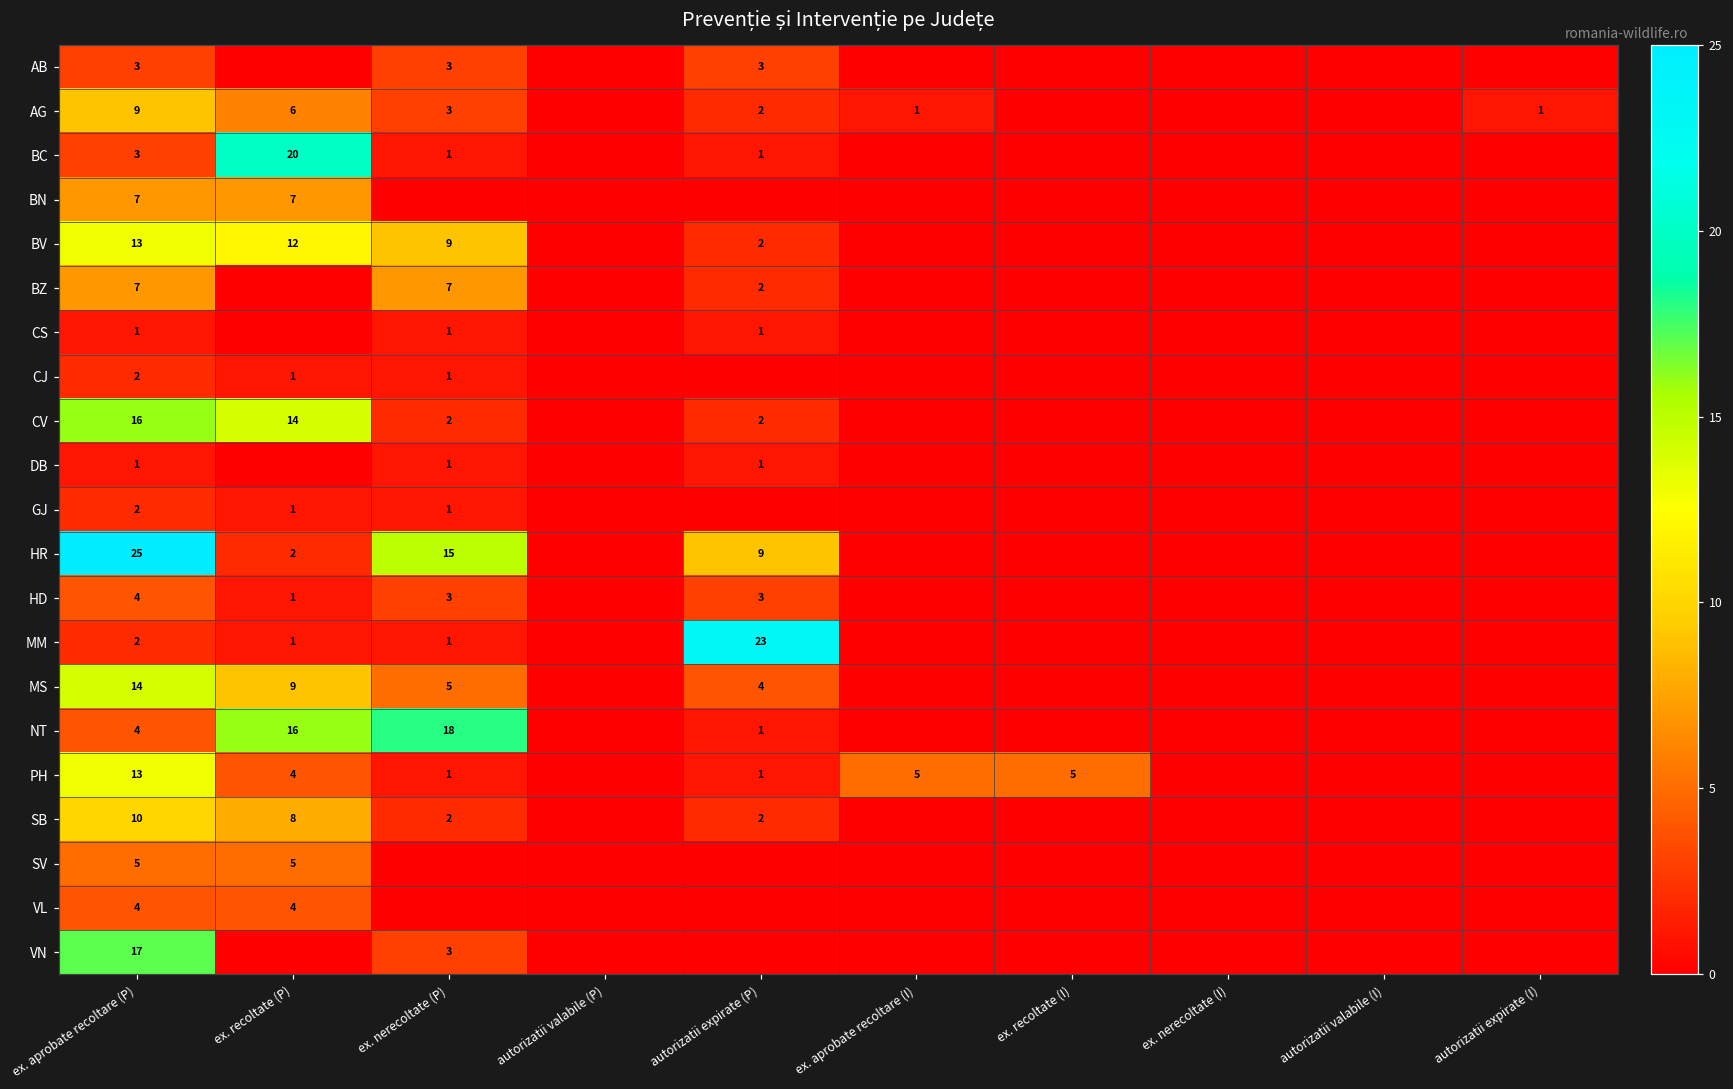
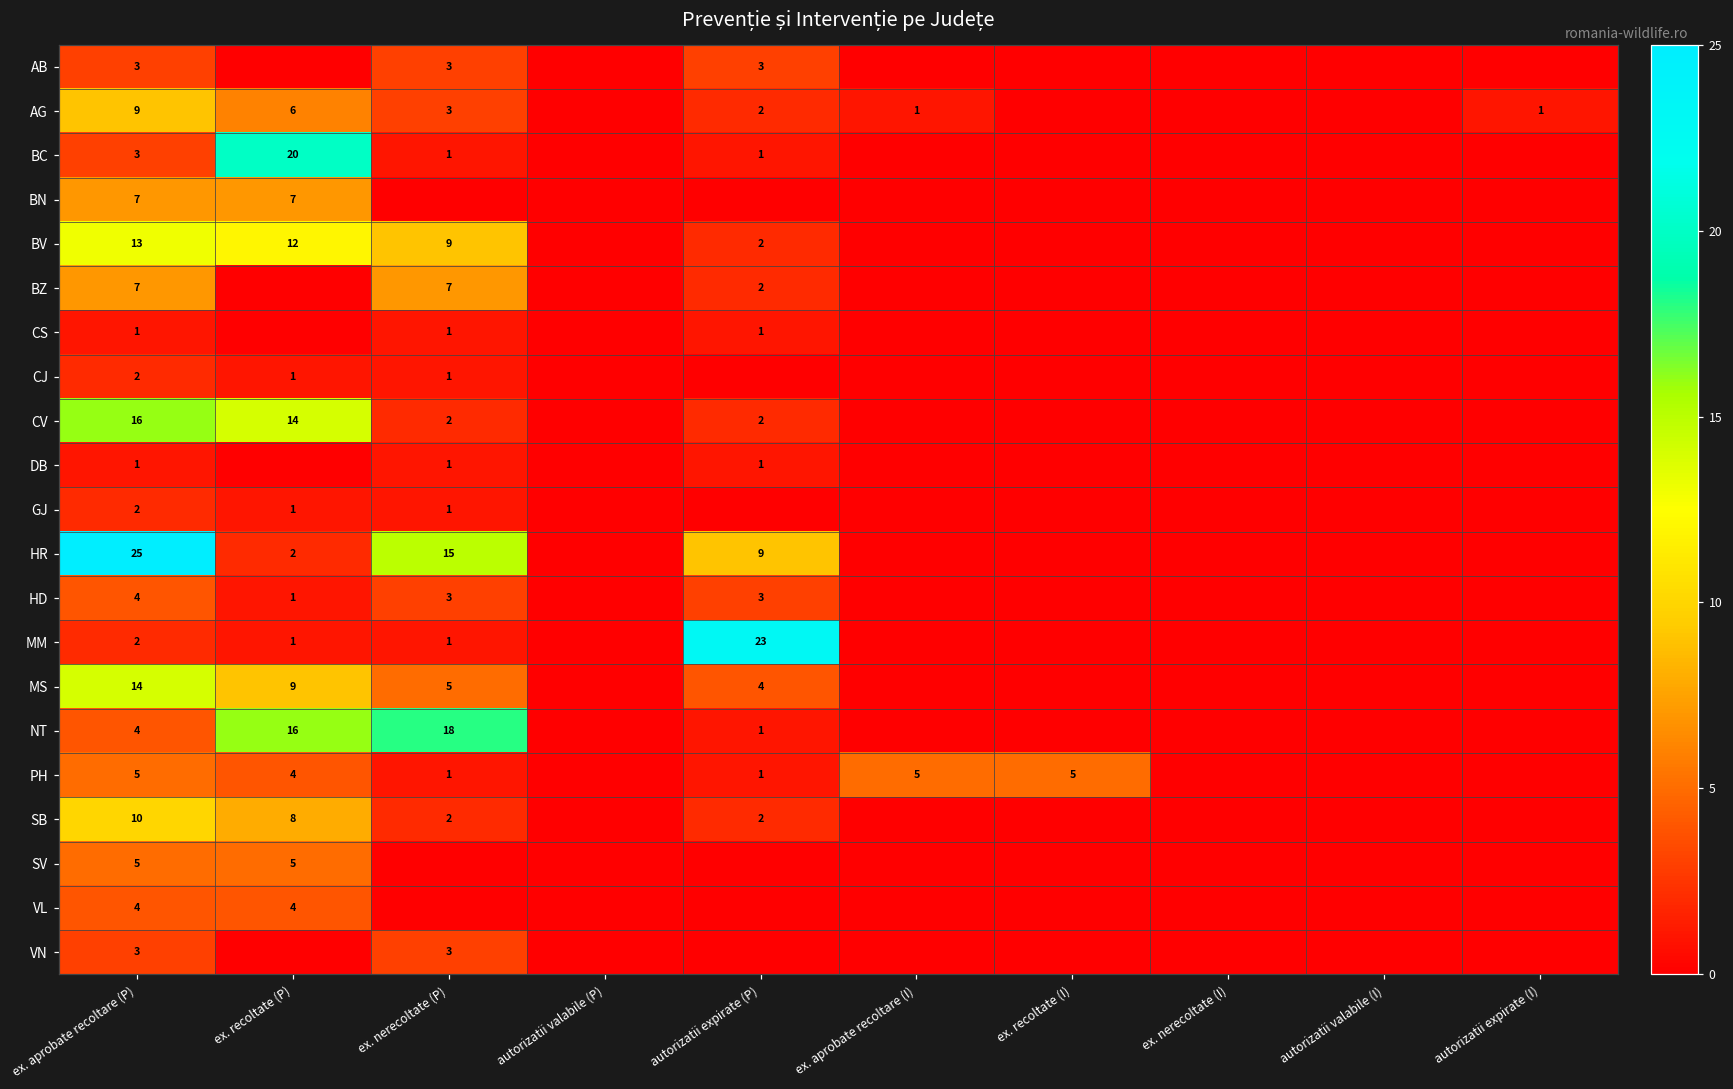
  {
    "AB": {
      "ex. aprobate recoltare (P)": 3,
      "ex. nerecoltate (P)": 3,
      "autorizatii expirate (P)": 3
    },
    "AG": {
      "ex. aprobate recoltare (P)": 9,
      "ex. recoltate (P)": 6,
      "ex. nerecoltate (P)": 3,
      "autorizatii expirate (P)": 2,
      "ex. aprobate recoltare (I)": 1,
      "autorizatii expirate (I)": 1
    },
    "BC": {
      "ex. aprobate recoltare (P)": 3,
      "ex. recoltate (P)": 20,
      "ex. nerecoltate (P)": 1,
      "autorizatii expirate (P)": 1
    },
    "BN": {
      "ex. aprobate recoltare (P)": 7,
      "ex. recoltate (P)": 7
    },
    "BV": {
      "ex. aprobate recoltare (P)": 13,
      "ex. recoltate (P)": 12,
      "ex. nerecoltate (P)": 9,
      "autorizatii expirate (P)": 2
    },
    "BZ": {
      "ex. aprobate recoltare (P)": 7,
      "ex. nerecoltate (P)": 7,
      "autorizatii expirate (P)": 2
    },
    "CS": {
      "ex. aprobate recoltare (P)": 1,
      "ex. nerecoltate (P)": 1,
      "autorizatii expirate (P)": 1
    },
    "CJ": {
      "ex. aprobate recoltare (P)": 2,
      "ex. recoltate (P)": 1,
      "ex. nerecoltate (P)": 1
    },
    "CV": {
      "ex. aprobate recoltare (P)": 16,
      "ex. recoltate (P)": 14,
      "ex. nerecoltate (P)": 2,
      "autorizatii expirate (P)": 2
    },
    "DB": {
      "ex. aprobate recoltare (P)": 1,
      "ex. nerecoltate (P)": 1,
      "autorizatii expirate (P)": 1
    },
    "GJ": {
      "ex. aprobate recoltare (P)": 2,
      "ex. recoltate (P)": 1,
      "ex. nerecoltate (P)": 1
    },
    "HR": {
      "ex. aprobate recoltare (P)": 25,
      "ex. recoltate (P)": 2,
      "ex. nerecoltate (P)": 15,
      "autorizatii expirate (P)": 9
    },
    "HD": {
      "ex. aprobate recoltare (P)": 4,
      "ex. recoltate (P)": 1,
      "ex. nerecoltate (P)": 3,
      "autorizatii expirate (P)": 3
    },
    "MM": {
      "ex. aprobate recoltare (P)": 2,
      "ex. recoltate (P)": 1,
      "ex. nerecoltate (P)": 1,
      "autorizatii expirate (P)": 23
    },
    "MS": {
      "ex. aprobate recoltare (P)": 14,
      "ex. recoltate (P)": 9,
      "ex. nerecoltate (P)": 5,
      "autorizatii expirate (P)": 4
    },
    "NT": {
      "ex. aprobate recoltare (P)": 4,
      "ex. recoltate (P)": 16,
      "ex. nerecoltate (P)": 18,
      "autorizatii expirate (P)": 1
    },
    "PH": {
-     "ex. aprobate recoltare (P)": 13,
+     "ex. aprobate recoltare (P)": 5,
      "ex. recoltate (P)": 4,
      "ex. nerecoltate (P)": 1,
      "autorizatii expirate (P)": 1,
      "ex. aprobate recoltare (I)": 5,
      "ex. recoltate (I)": 5
    },
    "SB": {
      "ex. aprobate recoltare (P)": 10,
      "ex. recoltate (P)": 8,
      "ex. nerecoltate (P)": 2,
      "autorizatii expirate (P)": 2
    },
    "SV": {
      "ex. aprobate recoltare (P)": 5,
      "ex. recoltate (P)": 5
    },
    "VL": {
      "ex. aprobate recoltare (P)": 4,
      "ex. recoltate (P)": 4
    },
    "VN": {
-     "ex. aprobate recoltare (P)": 17,
+     "ex. aprobate recoltare (P)": 3,
      "ex. nerecoltate (P)": 3
    }
  }
